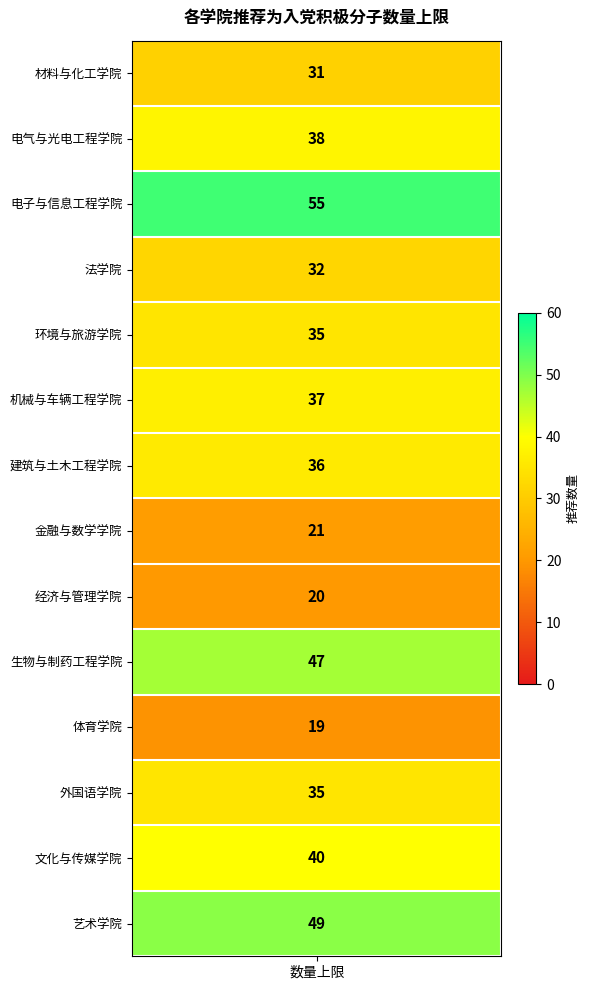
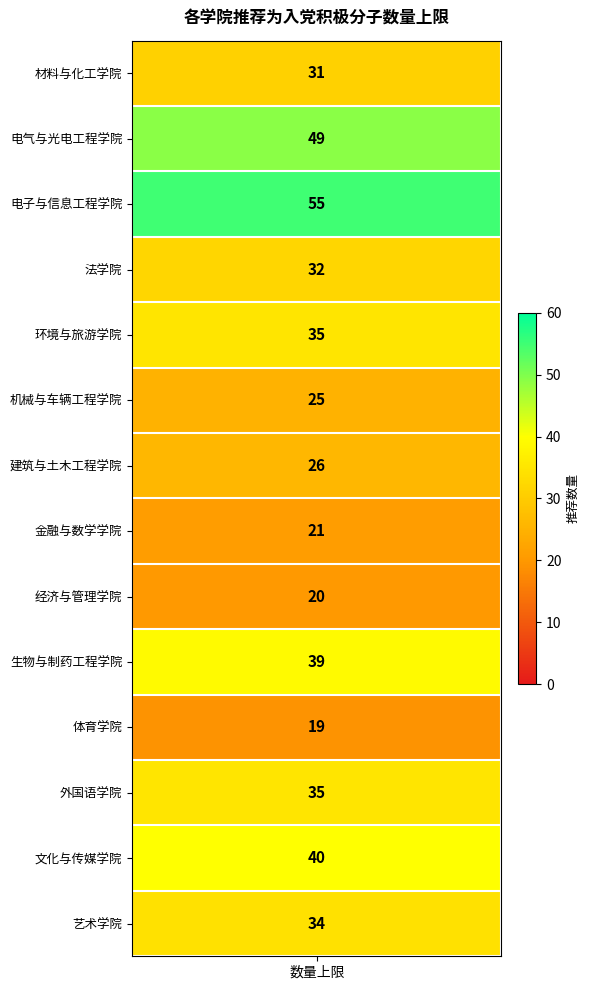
  {
    "材料与化工学院": {
      "数量上限": 31
    },
    "电气与光电工程学院": {
-     "数量上限": 38
+     "数量上限": 49
    },
    "电子与信息工程学院": {
      "数量上限": 55
    },
    "法学院": {
      "数量上限": 32
    },
    "环境与旅游学院": {
      "数量上限": 35
    },
    "机械与车辆工程学院": {
-     "数量上限": 37
+     "数量上限": 25
    },
    "建筑与土木工程学院": {
-     "数量上限": 36
+     "数量上限": 26
    },
    "金融与数学学院": {
      "数量上限": 21
    },
    "经济与管理学院": {
      "数量上限": 20
    },
    "生物与制药工程学院": {
-     "数量上限": 47
+     "数量上限": 39
    },
    "体育学院": {
      "数量上限": 19
    },
    "外国语学院": {
      "数量上限": 35
    },
    "文化与传媒学院": {
      "数量上限": 40
    },
    "艺术学院": {
-     "数量上限": 49
+     "数量上限": 34
    }
  }
